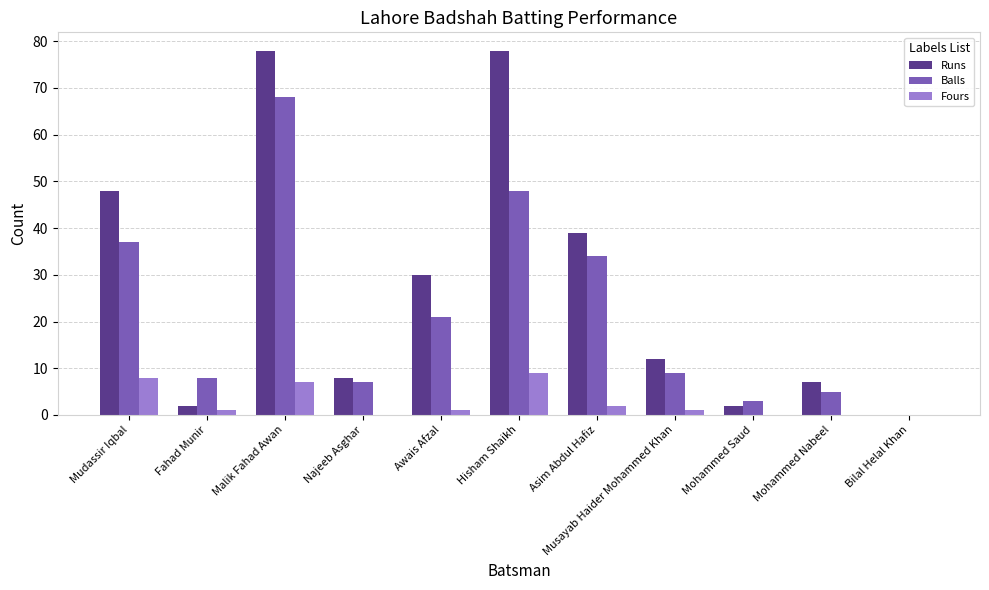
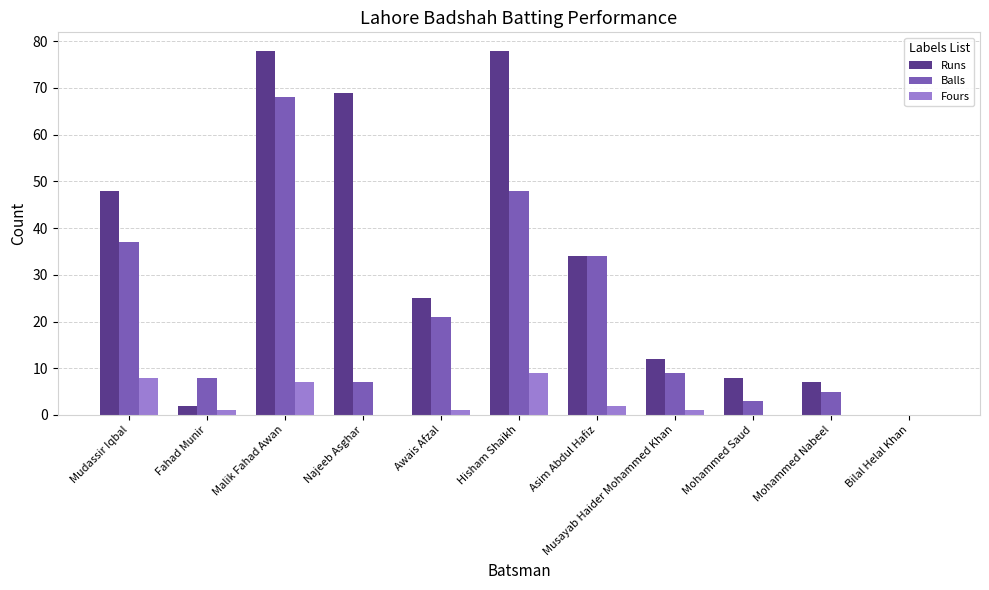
  {
    "Runs": {
      "Mudassir Iqbal": 48,
      "Fahad Munir": 2,
      "Malik Fahad Awan": 78,
-     "Najeeb Asghar": 8,
-     "Awais Afzal": 30,
+     "Najeeb Asghar": 69,
+     "Awais Afzal": 25,
      "Hisham Shaikh": 78,
-     "Asim Abdul Hafiz": 39,
+     "Asim Abdul Hafiz": 34,
      "Musayab Haider Mohammed Khan": 12,
-     "Mohammed Saud": 2,
+     "Mohammed Saud": 8,
      "Mohammed Nabeel": 7,
      "Bilal Helal Khan": 0
    }
  }
